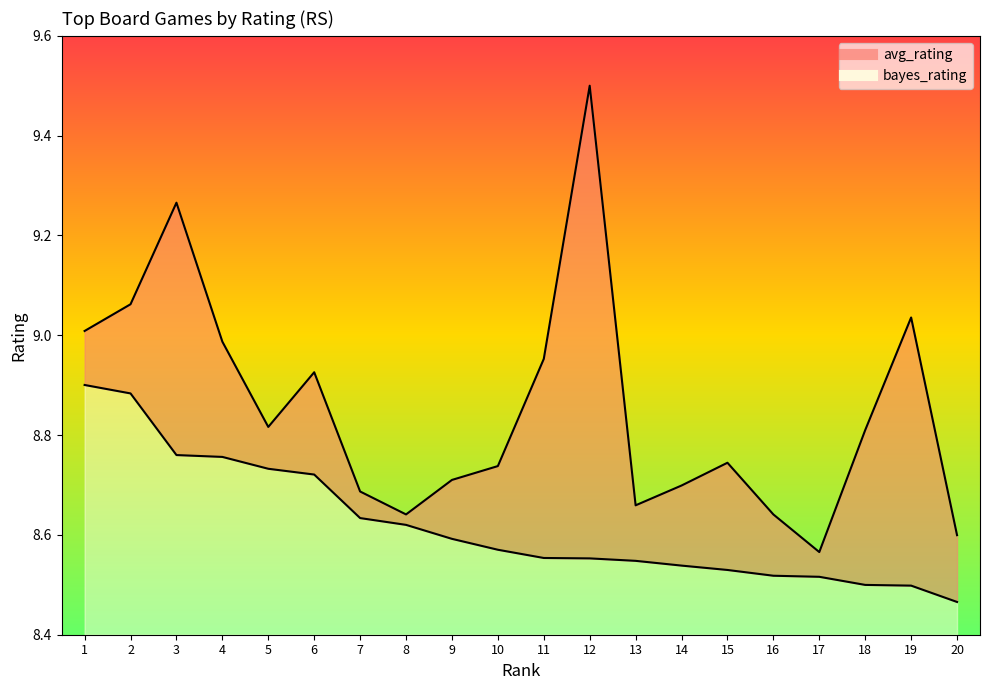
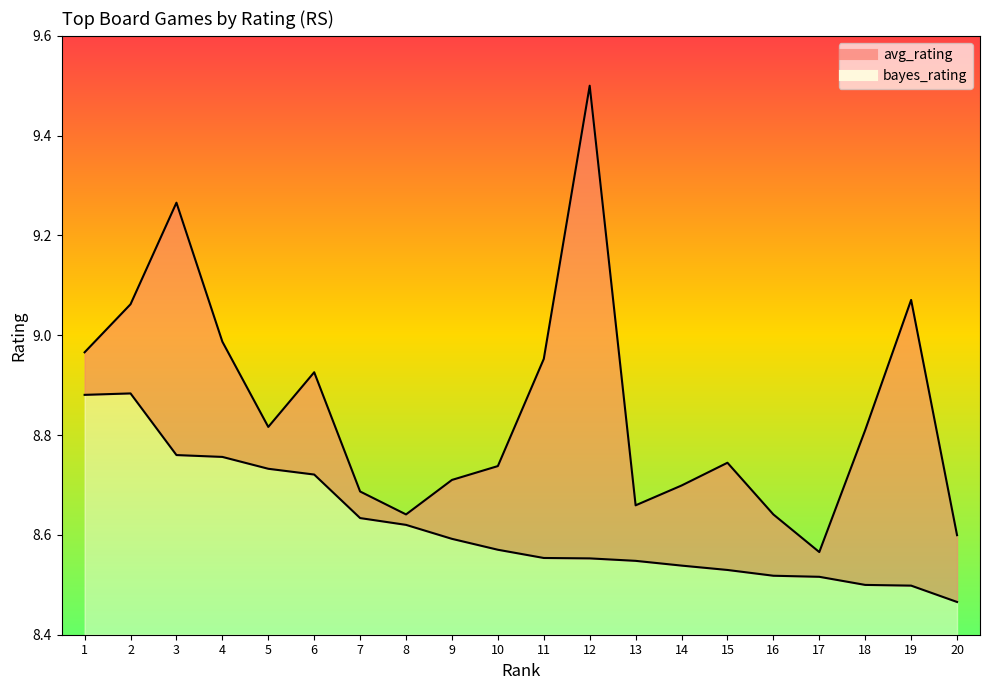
  {
    "avg_rating": {
-     "1": 9.01,
+     "1": 8.97,
      "2": 9.06,
      "3": 9.27,
      "4": 8.99,
      "5": 8.82,
      "6": 8.93,
      "7": 8.69,
      "8": 8.64,
      "9": 8.71,
      "10": 8.74,
      "11": 8.95,
      "12": 9.50,
      "13": 8.66,
      "14": 8.70,
      "15": 8.74,
      "16": 8.64,
      "17": 8.57,
      "18": 8.81,
-     "19": 9.04,
+     "19": 9.07,
      "20": 8.60
    },
    "bayes_rating": {
-     "1": 8.90,
+     "1": 8.88,
      "2": 8.88,
      "3": 8.76,
      "4": 8.76,
      "5": 8.73,
      "6": 8.72,
      "7": 8.63,
      "8": 8.62,
      "9": 8.59,
      "10": 8.57,
      "11": 8.55,
      "12": 8.55,
      "13": 8.55,
      "14": 8.54,
      "15": 8.53,
      "16": 8.52,
      "17": 8.52,
      "18": 8.50,
      "19": 8.50,
      "20": 8.47
    }
  }
